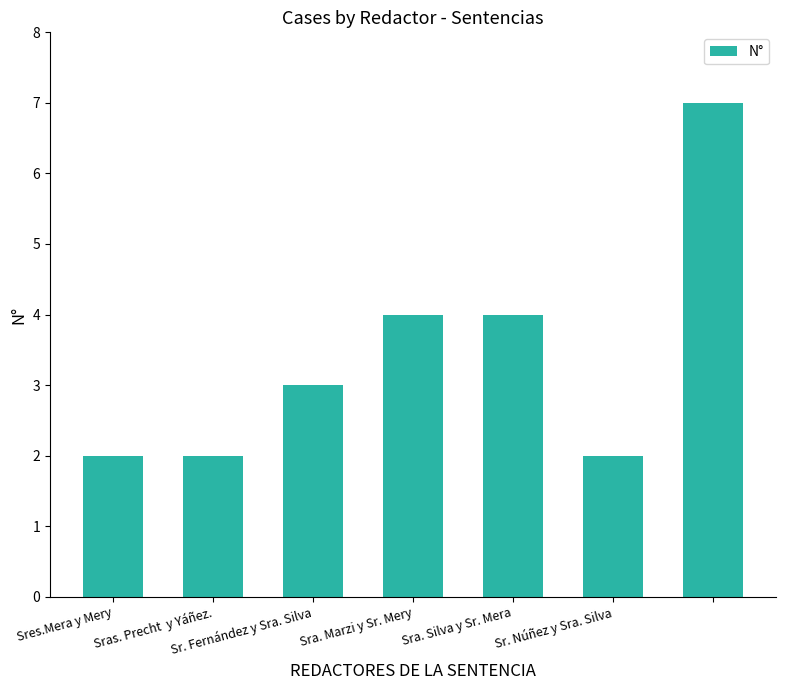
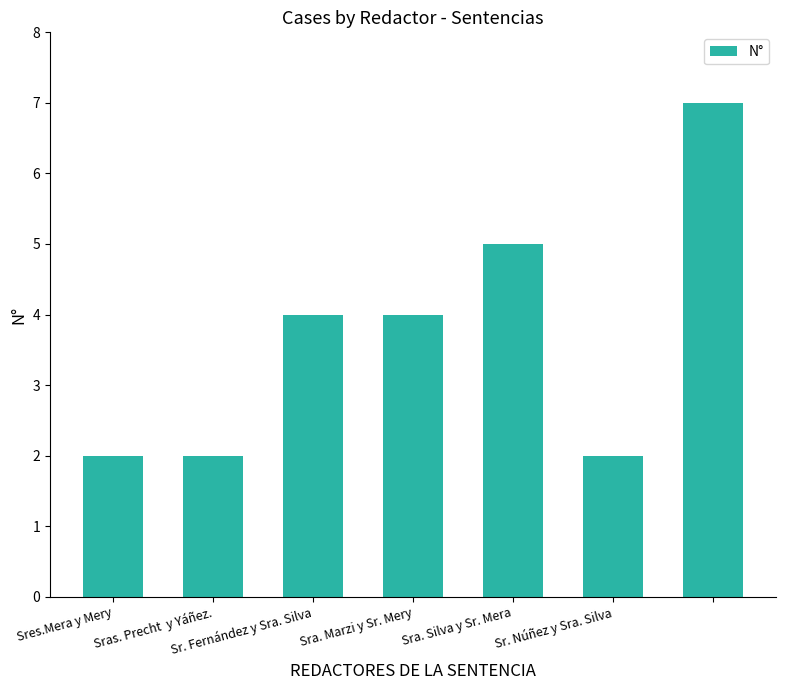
  {
    "Sres.Mera y Mery": 2,
    "Sras. Precht y Yáñez.": 2,
-   "Sr. Fernández y Sra. Silva": 3,
+   "Sr. Fernández y Sra. Silva": 4,
    "Sra. Marzi y Sr. Mery": 4,
-   "Sra. Silva y Sr. Mera": 4,
+   "Sra. Silva y Sr. Mera": 5,
    "Sr. Núñez y Sra. Silva": 2
  }
